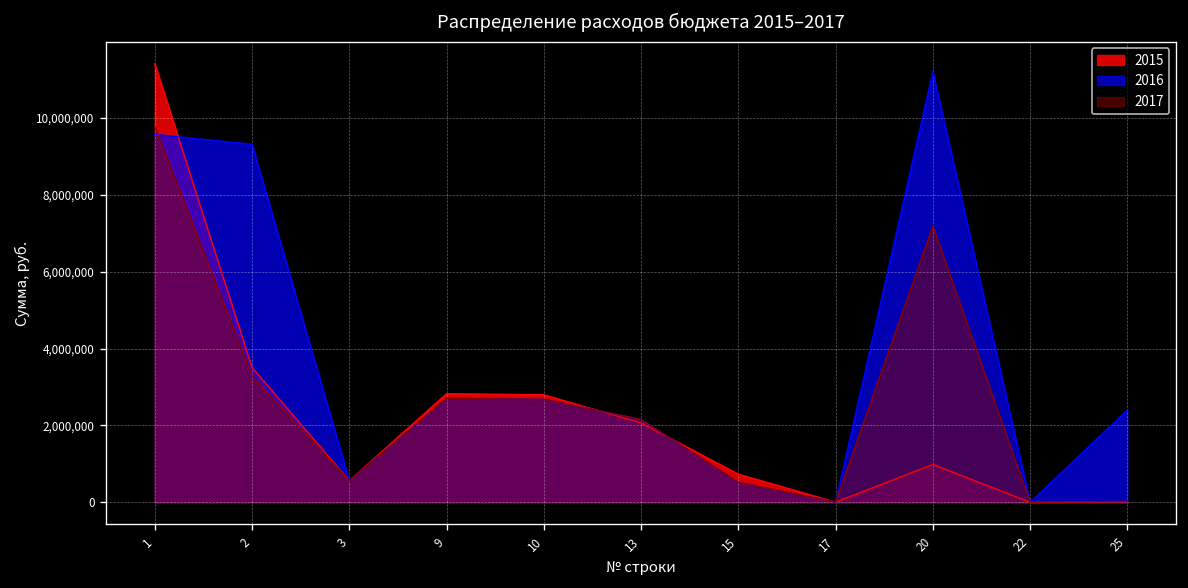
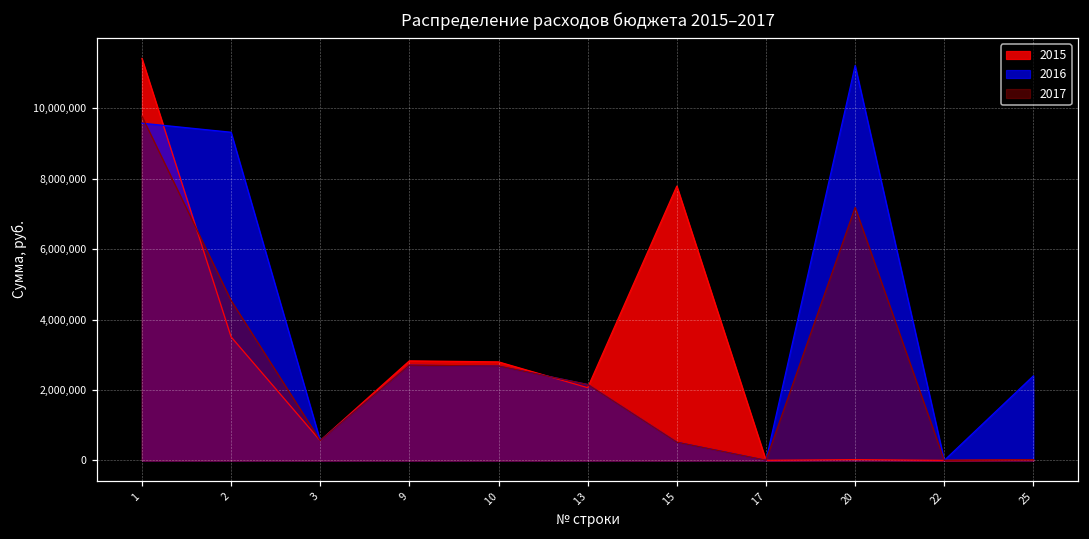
  {
    "2015": {
      "1": "11,400,000",
      "2": "3,500,000",
      "9": "2,800,000",
      "10": "2,800,000",
      "13": "2,100,000",
-     "15": "700,000",
-     "20": "1,000,000"
+     "15": "7,800,000",
+     "20": "0"
    },
    "2016": {
      "1": "9,600,000",
      "2": "9,300,000",
      "20": "11,200,000",
      "25": "2,400,000"
    },
    "2017": {
      "1": "9,800,000",
-     "2": "3,300,000",
+     "2": "4,500,000",
      "20": "7,200,000"
    }
  }
